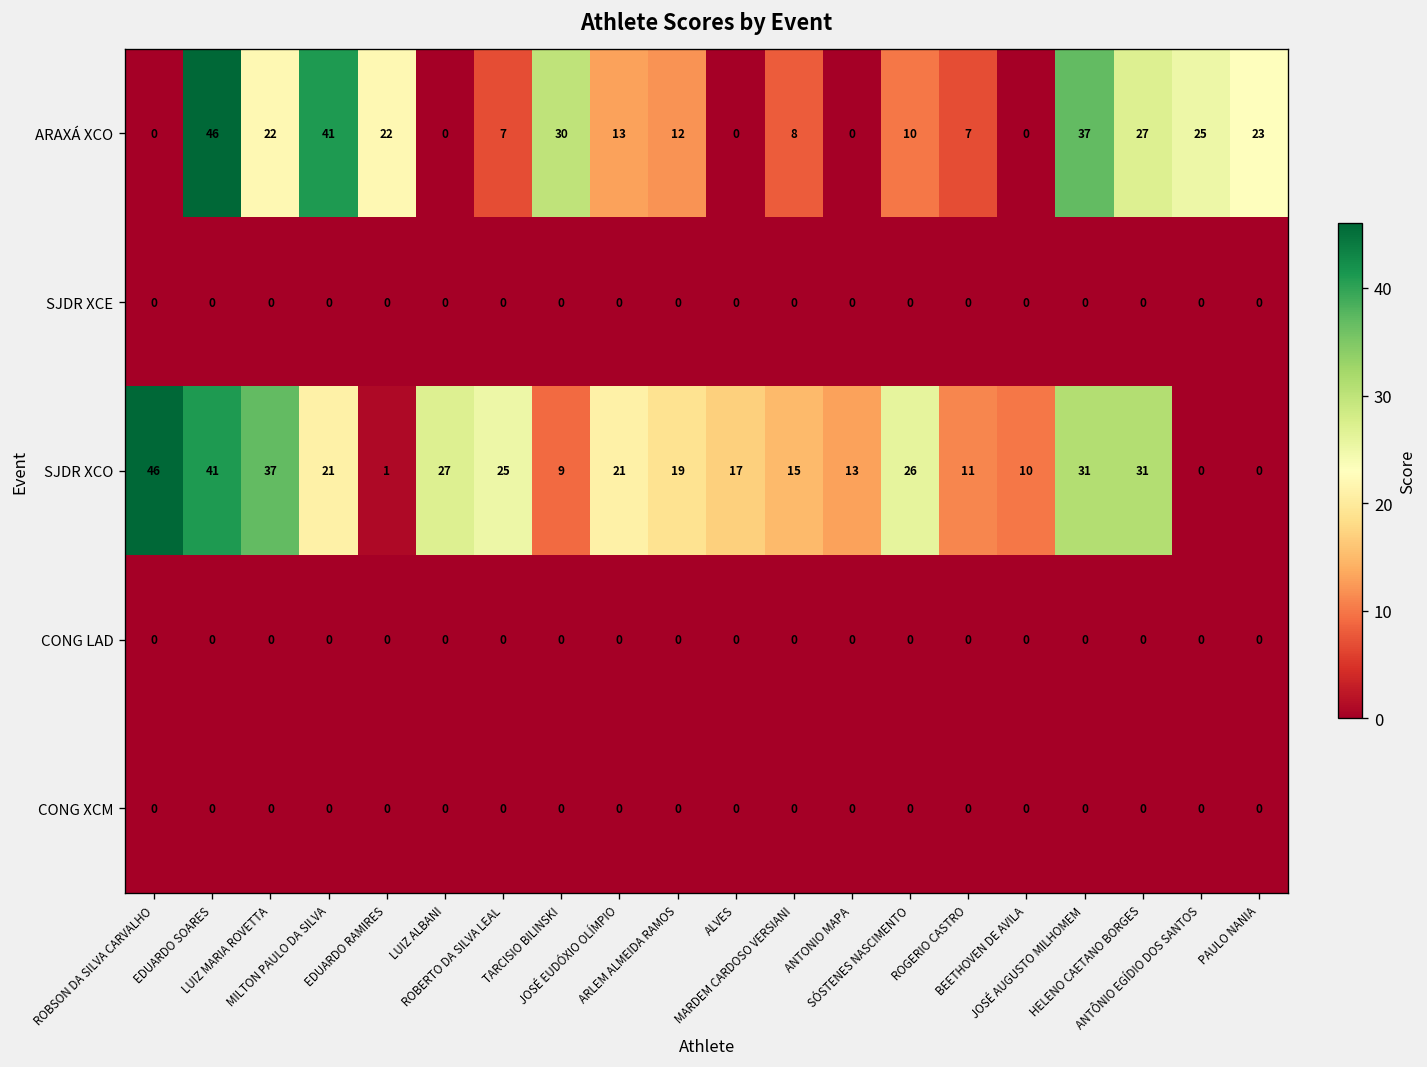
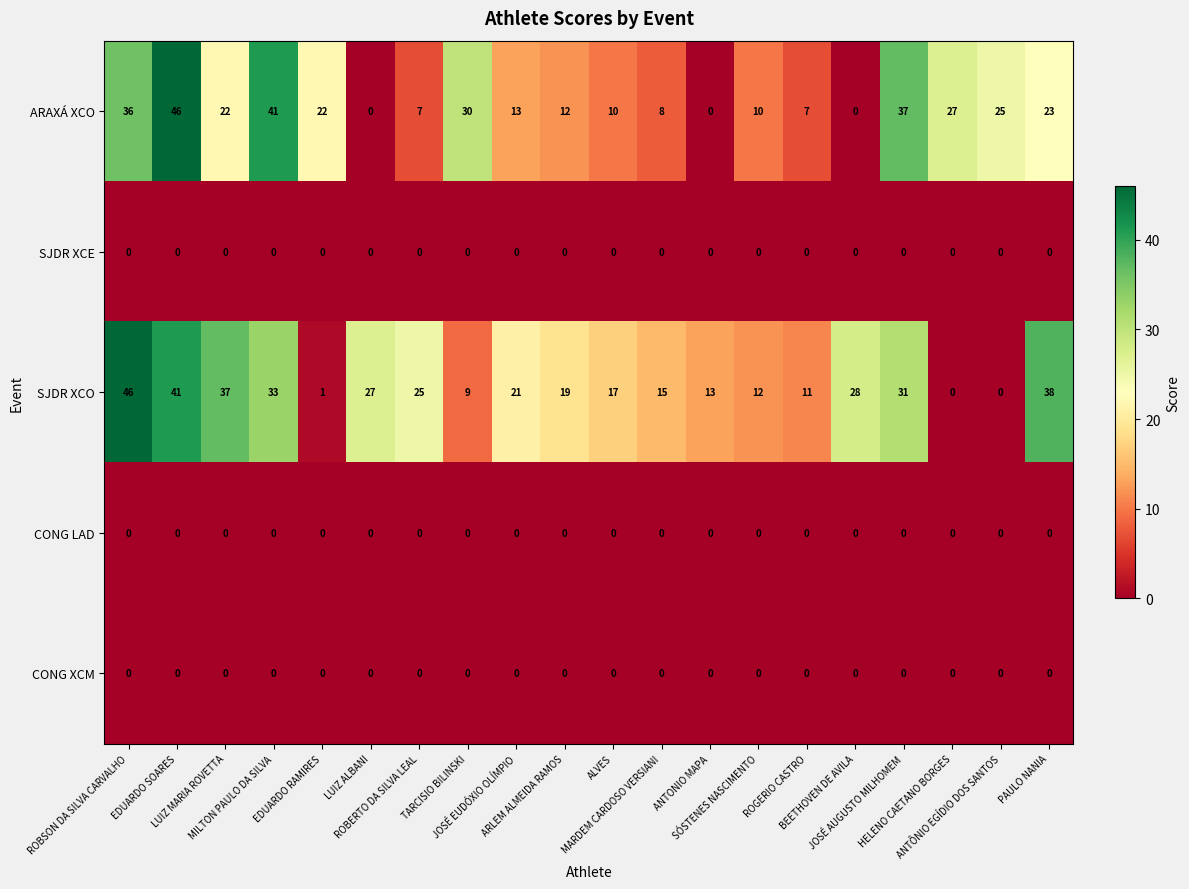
  {
    "ARAXÁ XCO": {
-     "ROBSON DA SILVA CARVALHO": 0,
+     "ROBSON DA SILVA CARVALHO": 36,
      "EDUARDO SOARES": 46,
      "LUIZ MARIA ROVETTA": 22,
      "MILTON PAULO DA SILVA": 41,
      "EDUARDO RAMIRES": 22,
      "LUIZ ALBANI": 0,
      "ROBERTO DA SILVA LEAL": 7,
      "TARCISIO BILINSKI": 30,
      "JOSÉ EUDÓXIO OLÍMPIO": 13,
      "ARLEM ALMEIDA RAMOS": 12,
-     "ALVES": 0,
+     "ALVES": 10,
      "MARDEM CARDOSO VERSIANI": 8,
      "ANTONIO MAPA": 0,
      "SÓSTENES NASCIMENTO": 10,
      "ROGERIO CASTRO": 7,
      "BEETHOVEN DE AVILA": 0,
      "JOSÉ AUGUSTO MILHOMEM": 37,
      "HELENO CAETANO BORGES": 27,
      "ANTÔNIO EGÍDIO DOS SANTOS": 25,
      "PAULO NANIA": 23
    },
    "SJDR XCE": {
      "ROBSON DA SILVA CARVALHO": 0,
      "EDUARDO SOARES": 0,
      "LUIZ MARIA ROVETTA": 0,
      "MILTON PAULO DA SILVA": 0,
      "EDUARDO RAMIRES": 0,
      "LUIZ ALBANI": 0,
      "ROBERTO DA SILVA LEAL": 0,
      "TARCISIO BILINSKI": 0,
      "JOSÉ EUDÓXIO OLÍMPIO": 0,
      "ARLEM ALMEIDA RAMOS": 0,
      "ALVES": 0,
      "MARDEM CARDOSO VERSIANI": 0,
      "ANTONIO MAPA": 0,
      "SÓSTENES NASCIMENTO": 0,
      "ROGERIO CASTRO": 0,
      "BEETHOVEN DE AVILA": 0,
      "JOSÉ AUGUSTO MILHOMEM": 0,
      "HELENO CAETANO BORGES": 0,
      "ANTÔNIO EGÍDIO DOS SANTOS": 0,
      "PAULO NANIA": 0
    },
    "SJDR XCO": {
      "ROBSON DA SILVA CARVALHO": 46,
      "EDUARDO SOARES": 41,
      "LUIZ MARIA ROVETTA": 37,
-     "MILTON PAULO DA SILVA": 21,
+     "MILTON PAULO DA SILVA": 33,
      "EDUARDO RAMIRES": 1,
      "LUIZ ALBANI": 27,
      "ROBERTO DA SILVA LEAL": 25,
      "TARCISIO BILINSKI": 9,
      "JOSÉ EUDÓXIO OLÍMPIO": 21,
      "ARLEM ALMEIDA RAMOS": 19,
      "ALVES": 17,
      "MARDEM CARDOSO VERSIANI": 15,
      "ANTONIO MAPA": 13,
-     "SÓSTENES NASCIMENTO": 26,
+     "SÓSTENES NASCIMENTO": 12,
      "ROGERIO CASTRO": 11,
-     "BEETHOVEN DE AVILA": 10,
+     "BEETHOVEN DE AVILA": 28,
      "JOSÉ AUGUSTO MILHOMEM": 31,
-     "HELENO CAETANO BORGES": 31,
+     "HELENO CAETANO BORGES": 0,
      "ANTÔNIO EGÍDIO DOS SANTOS": 0,
-     "PAULO NANIA": 0
+     "PAULO NANIA": 38
    },
    "CONG LAD": {
      "ROBSON DA SILVA CARVALHO": 0,
      "EDUARDO SOARES": 0,
      "LUIZ MARIA ROVETTA": 0,
      "MILTON PAULO DA SILVA": 0,
      "EDUARDO RAMIRES": 0,
      "LUIZ ALBANI": 0,
      "ROBERTO DA SILVA LEAL": 0,
      "TARCISIO BILINSKI": 0,
      "JOSÉ EUDÓXIO OLÍMPIO": 0,
      "ARLEM ALMEIDA RAMOS": 0,
      "ALVES": 0,
      "MARDEM CARDOSO VERSIANI": 0,
      "ANTONIO MAPA": 0,
      "SÓSTENES NASCIMENTO": 0,
      "ROGERIO CASTRO": 0,
      "BEETHOVEN DE AVILA": 0,
      "JOSÉ AUGUSTO MILHOMEM": 0,
      "HELENO CAETANO BORGES": 0,
      "ANTÔNIO EGÍDIO DOS SANTOS": 0,
      "PAULO NANIA": 0
    },
    "CONG XCM": {
      "ROBSON DA SILVA CARVALHO": 0,
      "EDUARDO SOARES": 0,
      "LUIZ MARIA ROVETTA": 0,
      "MILTON PAULO DA SILVA": 0,
      "EDUARDO RAMIRES": 0,
      "LUIZ ALBANI": 0,
      "ROBERTO DA SILVA LEAL": 0,
      "TARCISIO BILINSKI": 0,
      "JOSÉ EUDÓXIO OLÍMPIO": 0,
      "ARLEM ALMEIDA RAMOS": 0,
      "ALVES": 0,
      "MARDEM CARDOSO VERSIANI": 0,
      "ANTONIO MAPA": 0,
      "SÓSTENES NASCIMENTO": 0,
      "ROGERIO CASTRO": 0,
      "BEETHOVEN DE AVILA": 0,
      "JOSÉ AUGUSTO MILHOMEM": 0,
      "HELENO CAETANO BORGES": 0,
      "ANTÔNIO EGÍDIO DOS SANTOS": 0,
      "PAULO NANIA": 0
    }
  }
